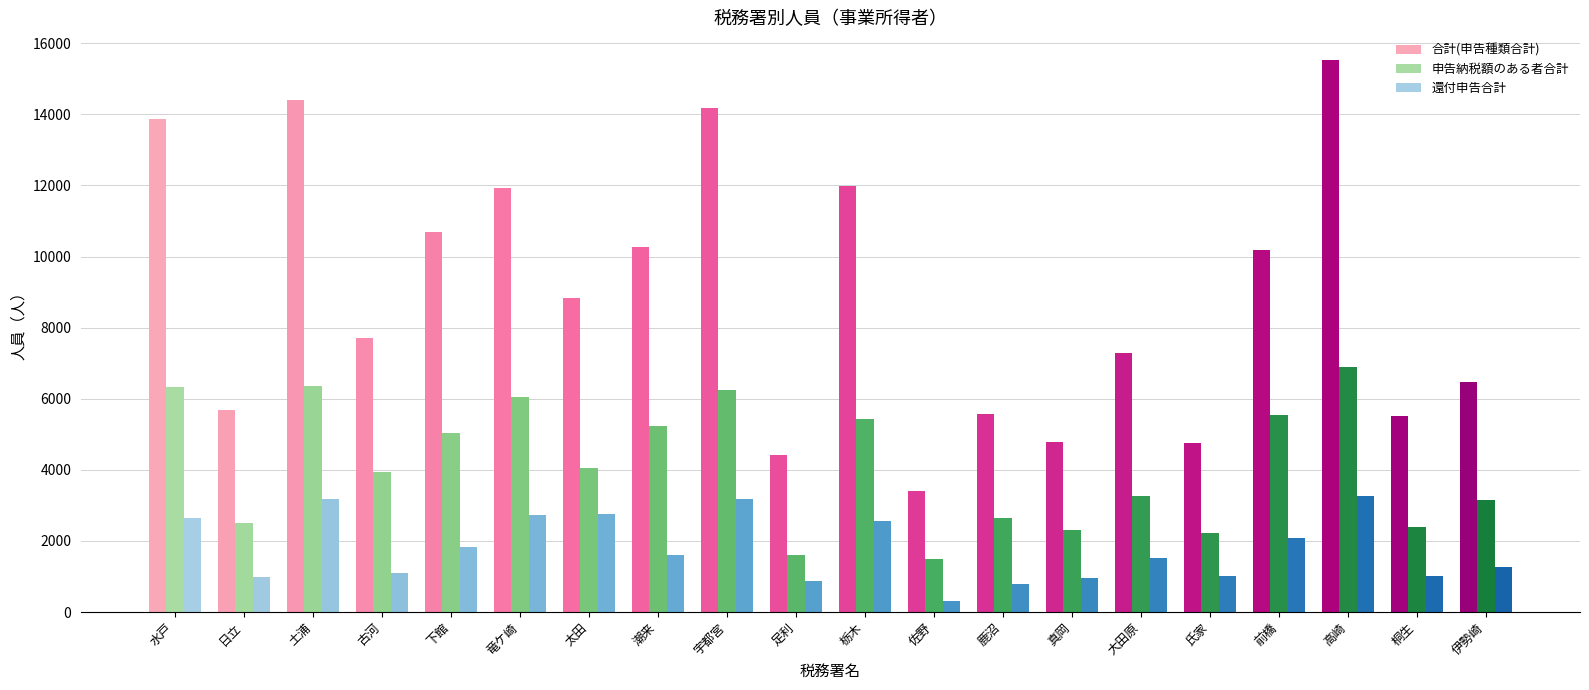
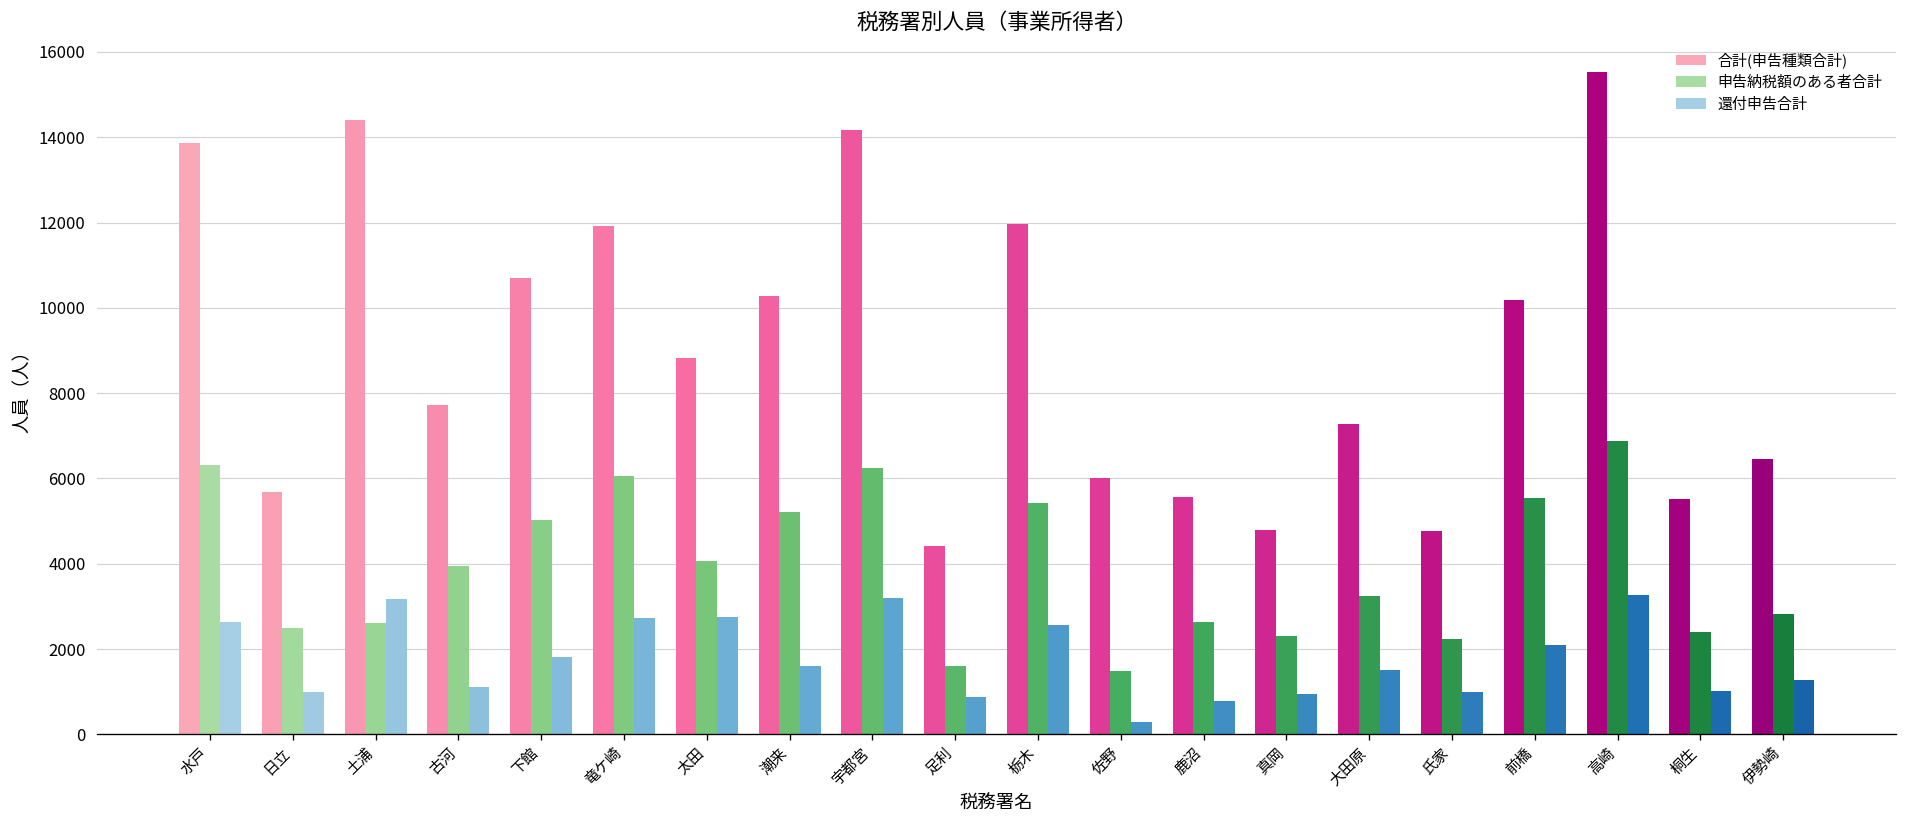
  {
    "合計(申告種類合計)": {
      "水戸": 13900,
      "日立": 5700,
      "土浦": 14400,
      "古河": 7700,
      "下館": 10700,
      "竜ケ崎": 11900,
      "太田": 8800,
      "潮来": 10300,
      "宇都宮": 14200,
      "足利": 4400,
      "栃木": 12000,
-     "佐野": 3400,
+     "佐野": 6000,
      "鹿沼": 5600,
      "真岡": 4800,
      "大田原": 7300,
      "氏家": 4800,
      "前橋": 10200,
      "高崎": 15500,
      "桐生": 5500,
      "伊勢崎": 6500
    },
    "申告納税額のある者合計": {
      "水戸": 6300,
      "日立": 2500,
-     "土浦": 6400,
+     "土浦": 2600,
      "古河": 3900,
      "下館": 5000,
      "竜ケ崎": 6000,
      "太田": 4100,
      "潮来": 5200,
      "宇都宮": 6200,
      "足利": 1600,
      "栃木": 5400,
      "佐野": 1500,
      "鹿沼": 2600,
      "真岡": 2300,
      "大田原": 3300,
      "氏家": 2200,
      "前橋": 5500,
      "高崎": 6900,
      "桐生": 2400,
-     "伊勢崎": 3100
+     "伊勢崎": 2800
    },
    "還付申告合計": {
      "水戸": 2600,
      "日立": 1000,
      "土浦": 3200,
      "古河": 1100,
      "下館": 1800,
      "竜ケ崎": 2700,
      "太田": 2800,
      "潮来": 1600,
      "宇都宮": 3200,
      "足利": 900,
      "栃木": 2600,
      "佐野": 300,
      "鹿沼": 800,
      "真岡": 900,
      "大田原": 1500,
      "氏家": 1000,
      "前橋": 2100,
      "高崎": 3300,
      "桐生": 1000,
      "伊勢崎": 1300
    }
  }
